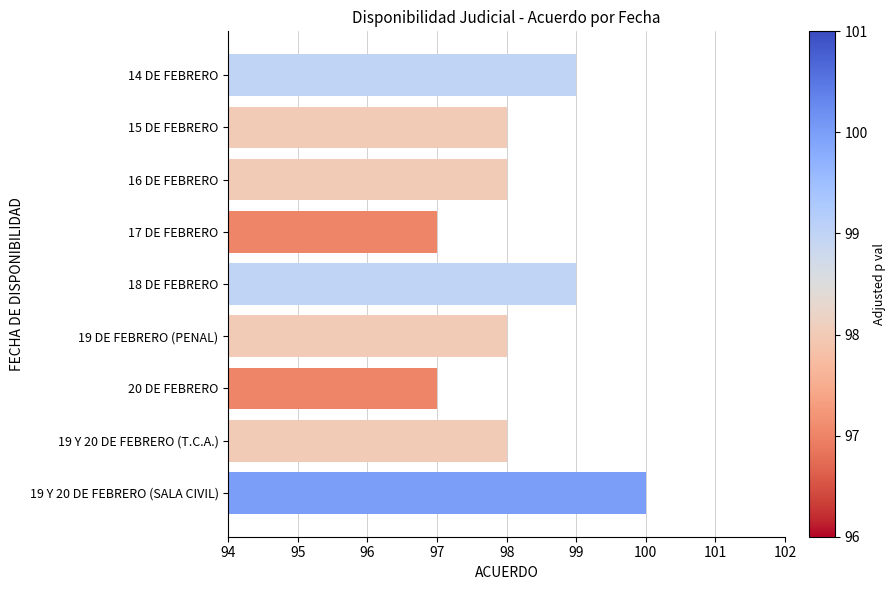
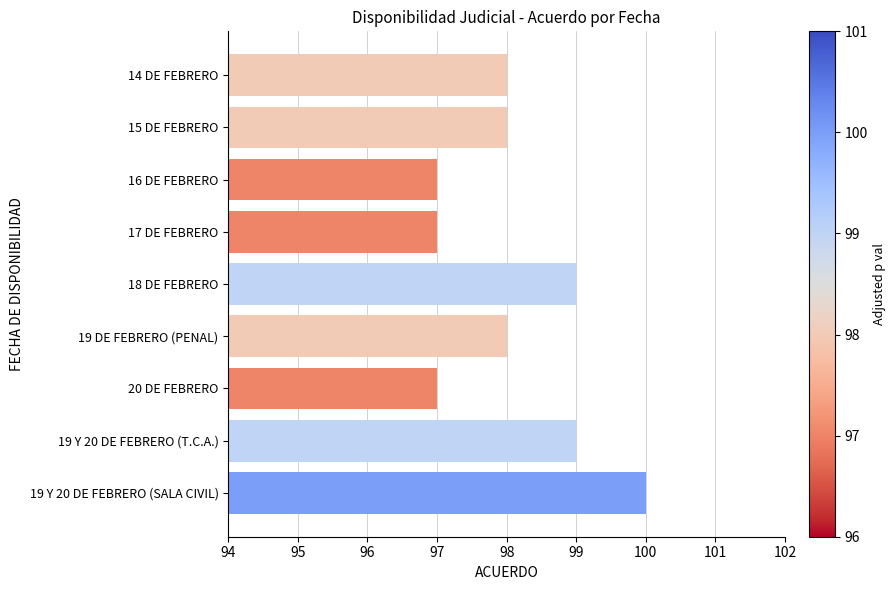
  {
-   "14 DE FEBRERO": 99,
+   "14 DE FEBRERO": 98,
    "15 DE FEBRERO": 98,
-   "16 DE FEBRERO": 98,
+   "16 DE FEBRERO": 97,
    "17 DE FEBRERO": 97,
    "18 DE FEBRERO": 99,
    "19 DE FEBRERO (PENAL)": 98,
    "20 DE FEBRERO": 97,
-   "19 Y 20 DE FEBRERO (T.C.A.)": 98,
+   "19 Y 20 DE FEBRERO (T.C.A.)": 99,
    "19 Y 20 DE FEBRERO (SALA CIVIL)": 100
  }
